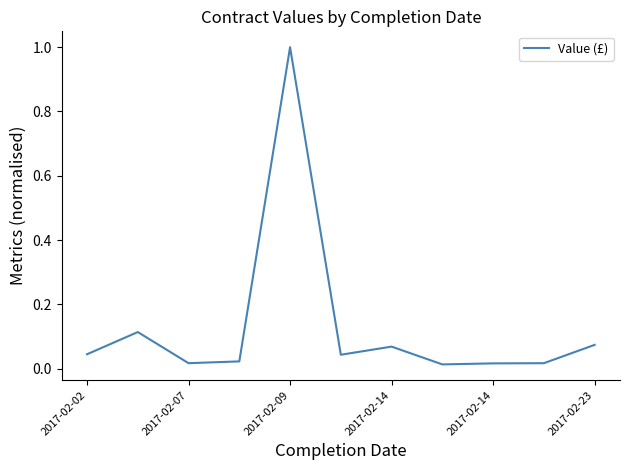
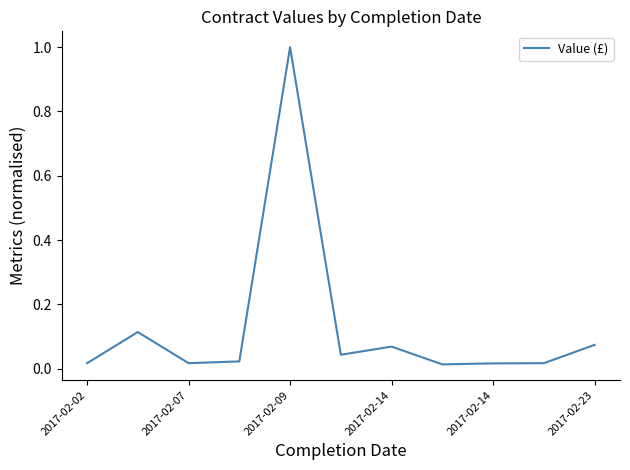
  {
-   "2017-02-02": 0.04,
+   "2017-02-02": 0.02,
    "2017-02-09": 1.00,
    "2017-02-23": 0.07
  }
